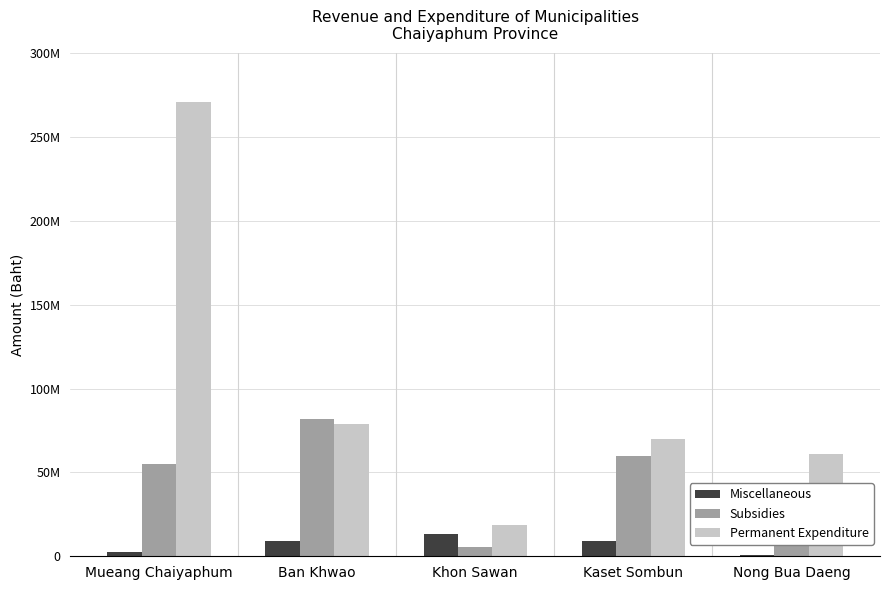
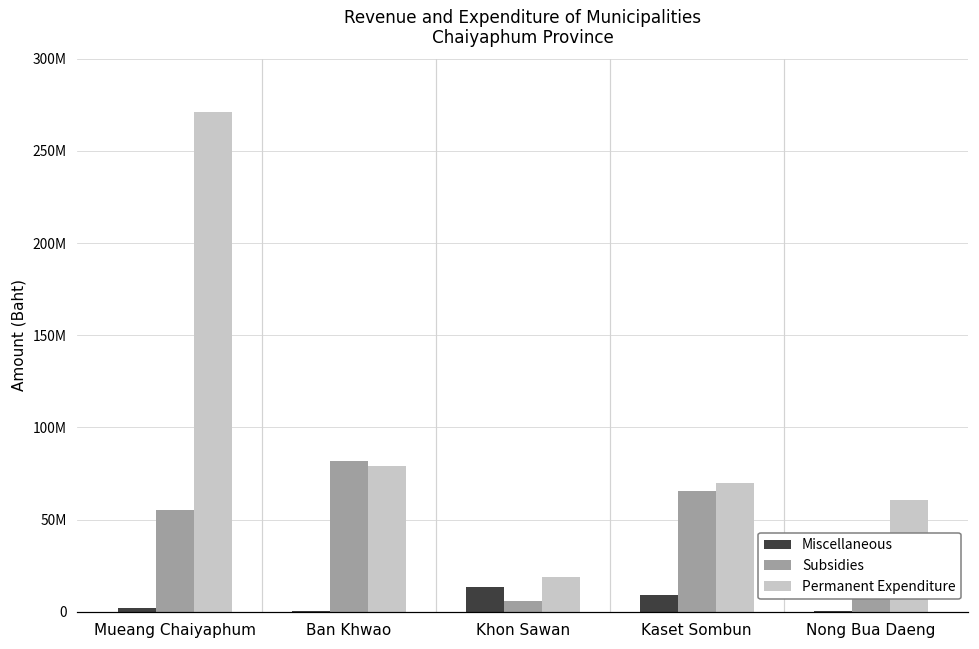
  {
    "Miscellaneous": {
      "Mueang Chaiyaphum": 2000000,
-     "Ban Khwao": 9000000,
+     "Ban Khwao": 1000000,
      "Khon Sawan": 13000000,
      "Kaset Sombun": 9000000
    },
    "Subsidies": {
      "Mueang Chaiyaphum": 55000000,
      "Ban Khwao": 82000000,
      "Khon Sawan": 6000000,
-     "Kaset Sombun": 60000000
+     "Kaset Sombun": 66000000
    },
    "Permanent Expenditure": {
      "Mueang Chaiyaphum": 271000000,
      "Ban Khwao": 79000000,
      "Khon Sawan": 19000000,
      "Kaset Sombun": 70000000,
      "Nong Bua Daeng": 61000000
    }
  }
